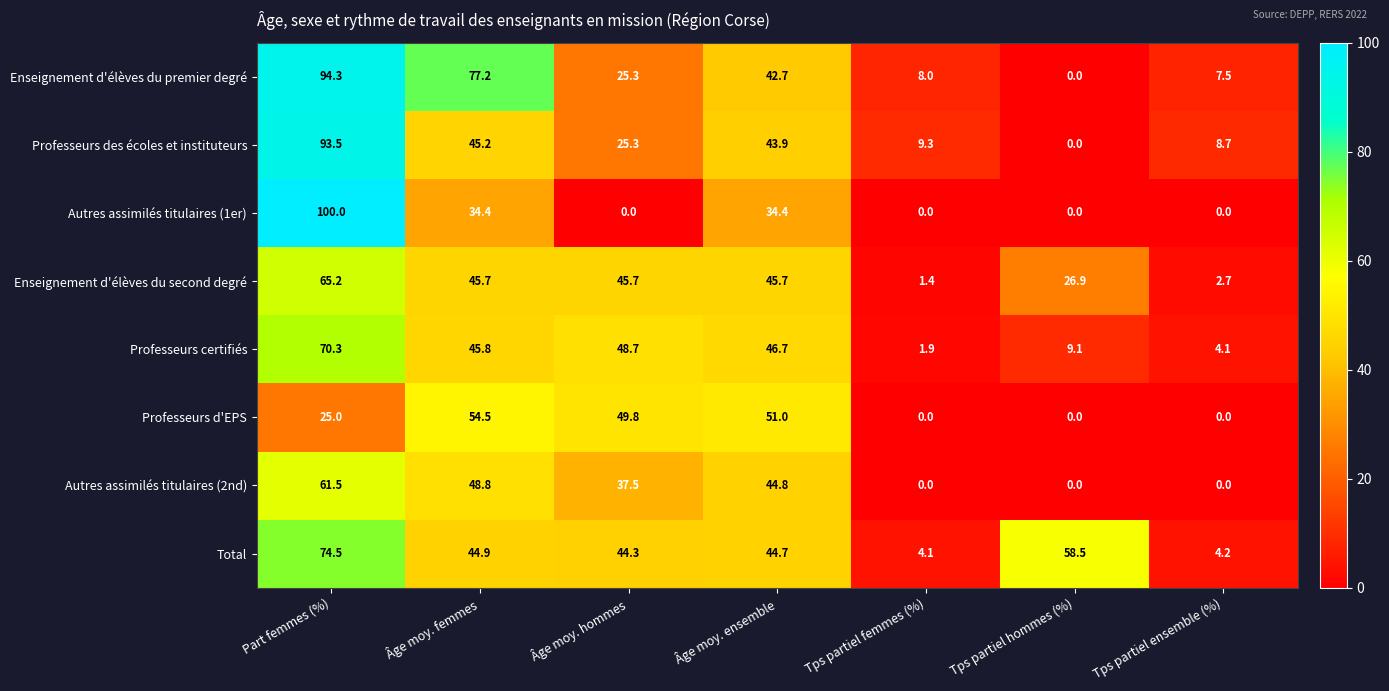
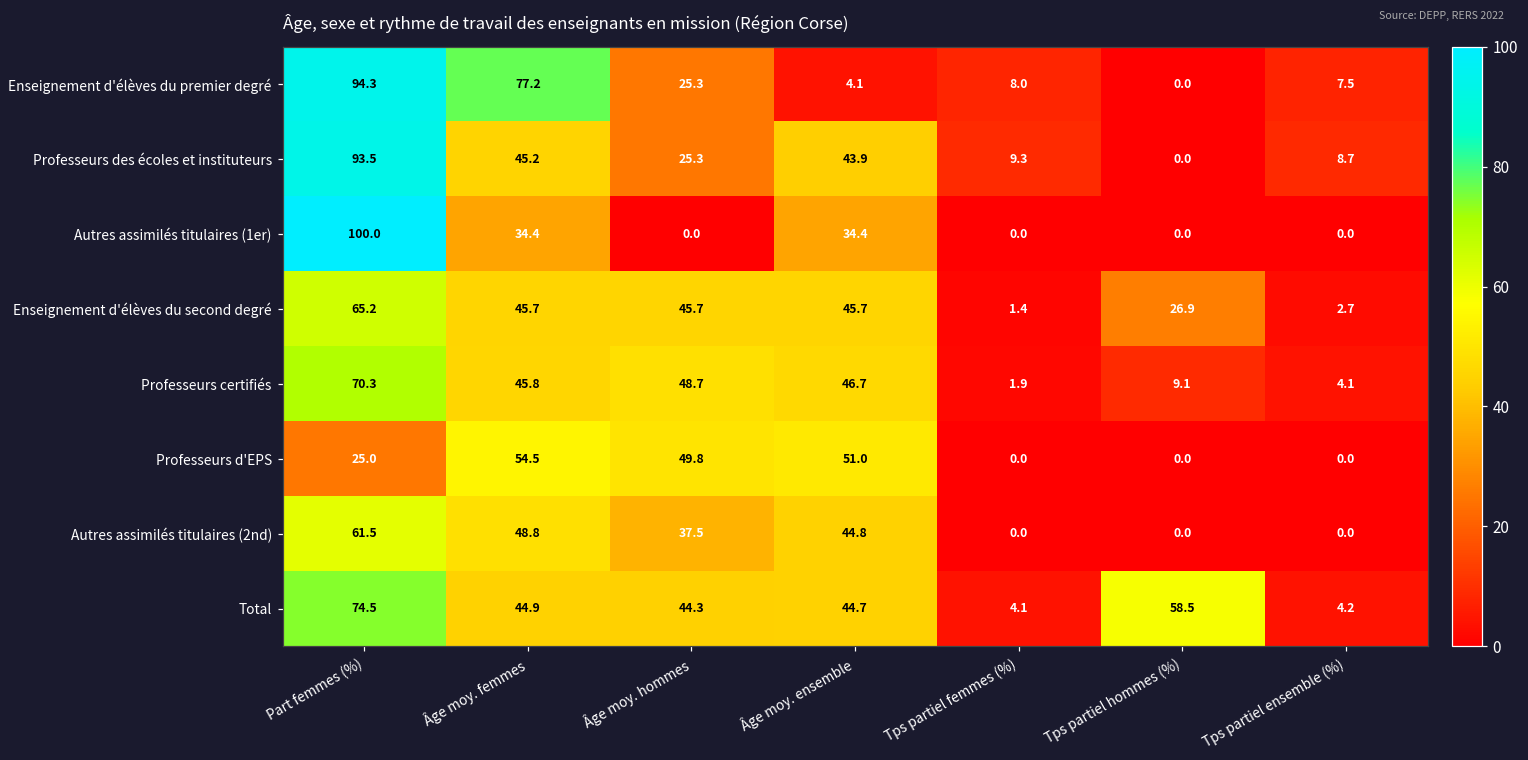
  {
    "Enseignement d'élèves du premier degré": {
      "Part femmes (%)": 94.3,
      "Âge moy. femmes": 77.2,
      "Âge moy. hommes": 25.3,
-     "Âge moy. ensemble": 42.7,
+     "Âge moy. ensemble": 4.1,
      "Tps partiel femmes (%)": 8.0,
      "Tps partiel hommes (%)": 0.0,
      "Tps partiel ensemble (%)": 7.5
    },
    "Professeurs des écoles et instituteurs": {
      "Part femmes (%)": 93.5,
      "Âge moy. femmes": 45.2,
      "Âge moy. hommes": 25.3,
      "Âge moy. ensemble": 43.9,
      "Tps partiel femmes (%)": 9.3,
      "Tps partiel hommes (%)": 0.0,
      "Tps partiel ensemble (%)": 8.7
    },
    "Autres assimilés titulaires (1er)": {
      "Part femmes (%)": 100.0,
      "Âge moy. femmes": 34.4,
      "Âge moy. hommes": 0.0,
      "Âge moy. ensemble": 34.4,
      "Tps partiel femmes (%)": 0.0,
      "Tps partiel hommes (%)": 0.0,
      "Tps partiel ensemble (%)": 0.0
    },
    "Enseignement d'élèves du second degré": {
      "Part femmes (%)": 65.2,
      "Âge moy. femmes": 45.7,
      "Âge moy. hommes": 45.7,
      "Âge moy. ensemble": 45.7,
      "Tps partiel femmes (%)": 1.4,
      "Tps partiel hommes (%)": 26.9,
      "Tps partiel ensemble (%)": 2.7
    },
    "Professeurs certifiés": {
      "Part femmes (%)": 70.3,
      "Âge moy. femmes": 45.8,
      "Âge moy. hommes": 48.7,
      "Âge moy. ensemble": 46.7,
      "Tps partiel femmes (%)": 1.9,
      "Tps partiel hommes (%)": 9.1,
      "Tps partiel ensemble (%)": 4.1
    },
    "Professeurs d'EPS": {
      "Part femmes (%)": 25.0,
      "Âge moy. femmes": 54.5,
      "Âge moy. hommes": 49.8,
      "Âge moy. ensemble": 51.0,
      "Tps partiel femmes (%)": 0.0,
      "Tps partiel hommes (%)": 0.0,
      "Tps partiel ensemble (%)": 0.0
    },
    "Autres assimilés titulaires (2nd)": {
      "Part femmes (%)": 61.5,
      "Âge moy. femmes": 48.8,
      "Âge moy. hommes": 37.5,
      "Âge moy. ensemble": 44.8,
      "Tps partiel femmes (%)": 0.0,
      "Tps partiel hommes (%)": 0.0,
      "Tps partiel ensemble (%)": 0.0
    },
    "Total": {
      "Part femmes (%)": 74.5,
      "Âge moy. femmes": 44.9,
      "Âge moy. hommes": 44.3,
      "Âge moy. ensemble": 44.7,
      "Tps partiel femmes (%)": 4.1,
      "Tps partiel hommes (%)": 58.5,
      "Tps partiel ensemble (%)": 4.2
    }
  }
